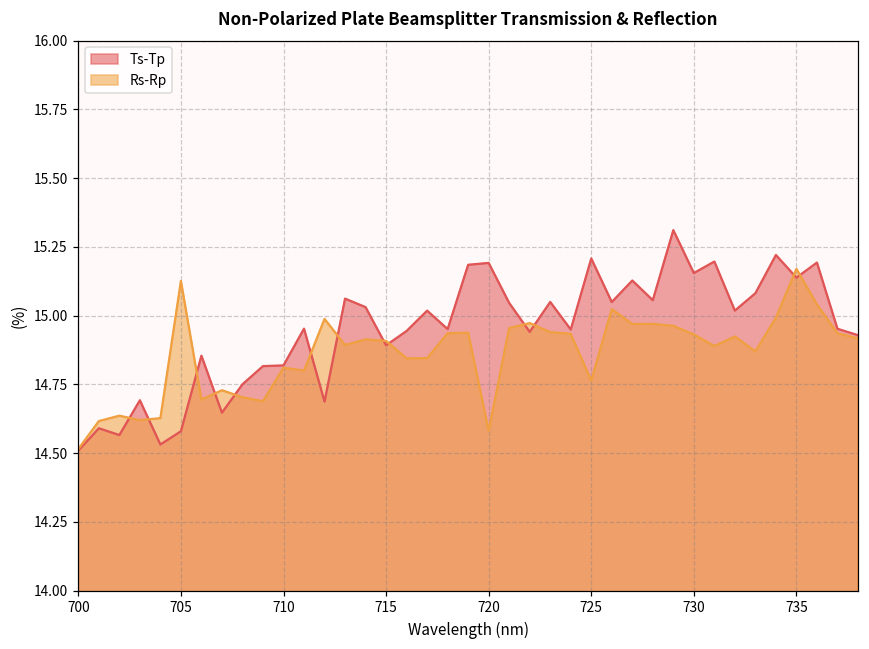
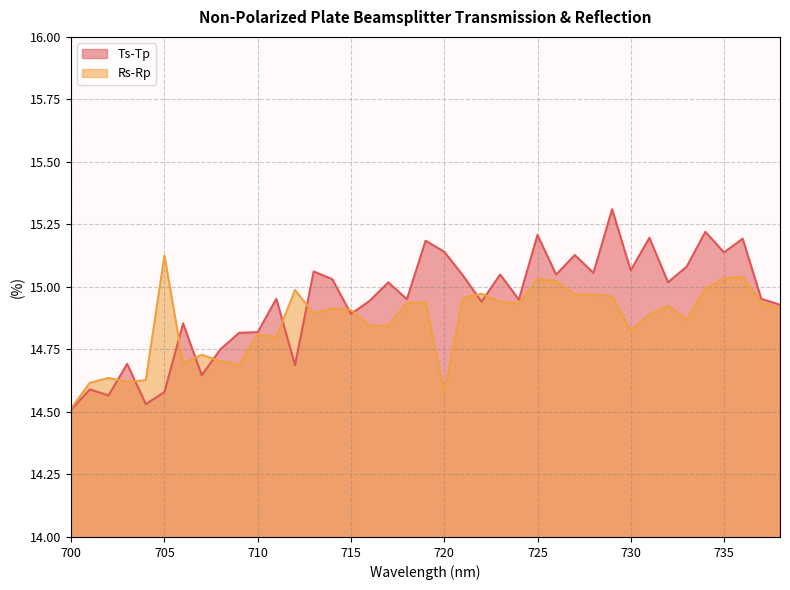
  {
    "Ts-Tp": {
      "705": 14.58,
      "715": 14.89,
-     "720": 15.19,
+     "720": 15.14,
      "725": 15.21,
-     "730": 15.15,
+     "730": 15.07,
      "735": 15.14
    },
    "Rs-Rp": {
      "705": 15.13,
      "715": 14.91,
      "720": 14.58,
-     "725": 14.76,
-     "730": 14.93,
-     "735": 15.17
+     "725": 15.03,
+     "730": 14.83,
+     "735": 15.03
    }
  }
